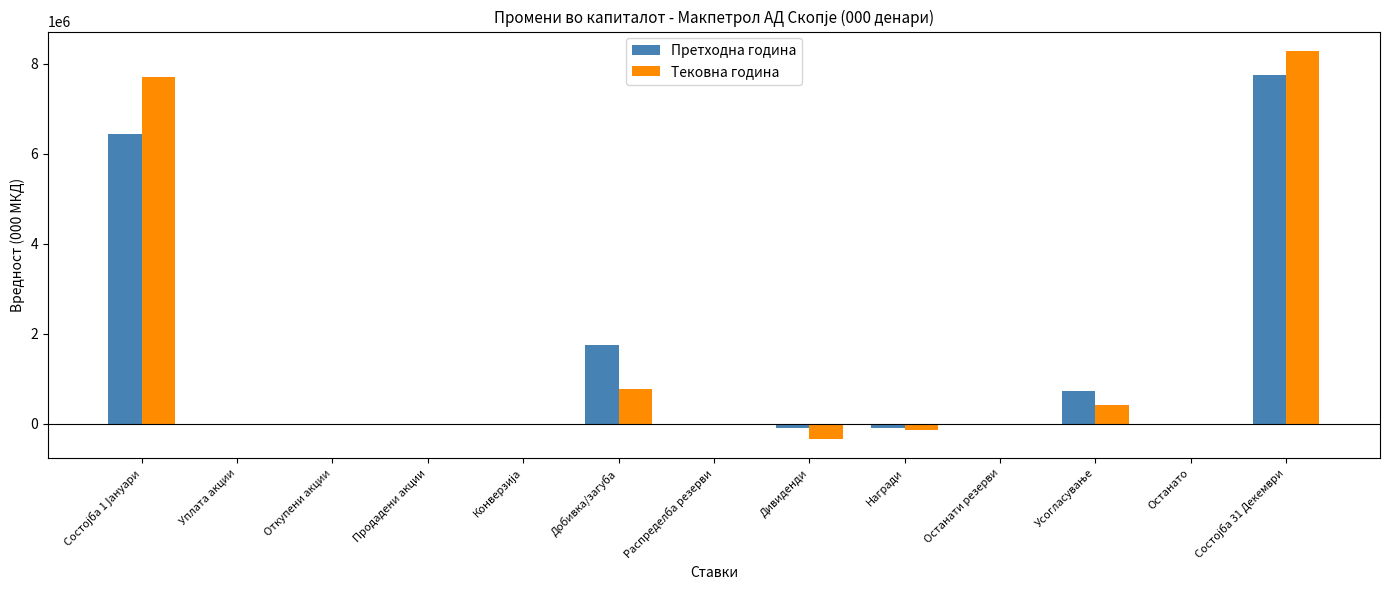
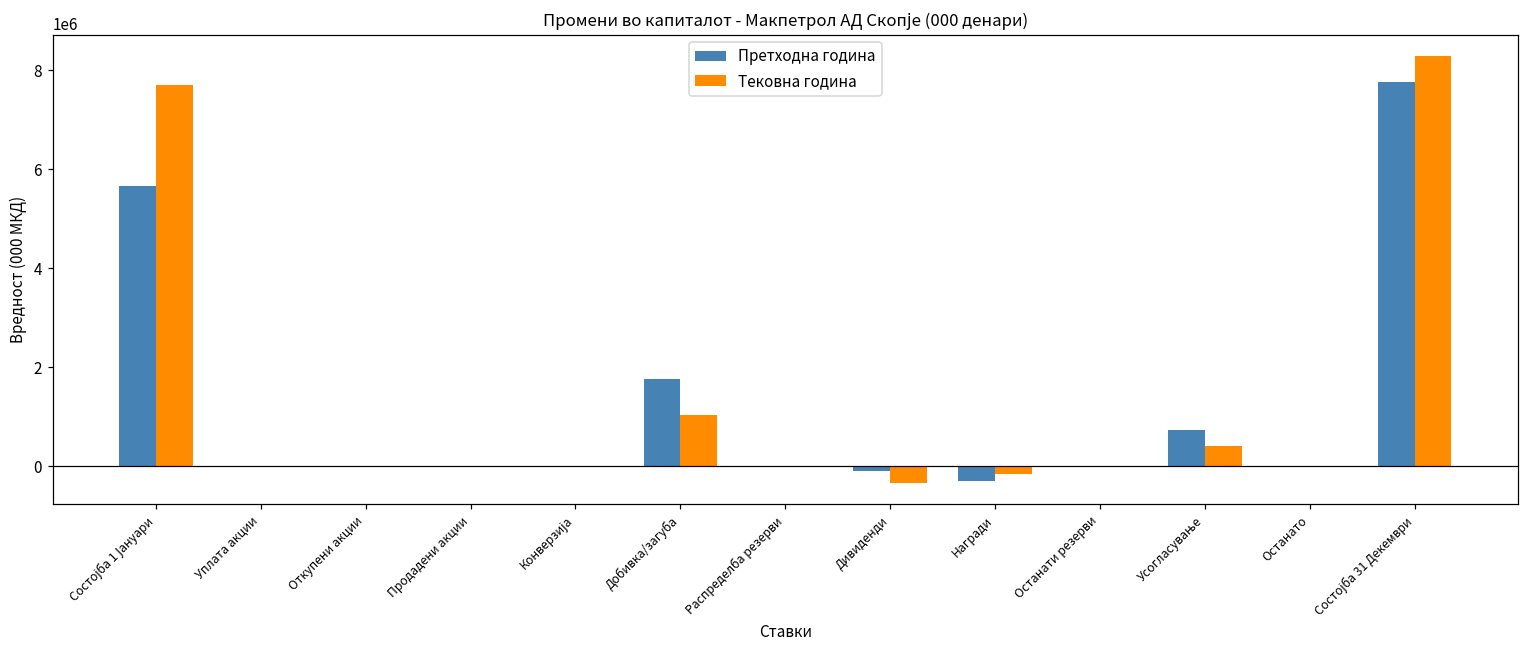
  {
    "Претходна година": {
-     "Состојба 1 Јануари": 6400000,
+     "Состојба 1 Јануари": 5700000,
      "Уплата акции": 0,
      "Откупени акции": 0,
      "Продадени акции": 0,
      "Конверзија": 0,
      "Добивка/загуба": 1800000,
      "Распределба резерви": 0,
      "Дивиденди": -100000,
-     "Награди": -100000,
+     "Награди": -300000,
      "Останати резерви": 0,
      "Усогласување": 700000,
      "Останато": 0,
      "Состојба 31 Декември": 7800000
    },
    "Тековна година": {
      "Состојба 1 Јануари": 7700000,
      "Уплата акции": 0,
      "Откупени акции": 0,
      "Продадени акции": 0,
      "Конверзија": 0,
-     "Добивка/загуба": 800000,
+     "Добивка/загуба": 1000000,
      "Распределба резерви": 0,
      "Дивиденди": -300000,
      "Награди": -100000,
      "Останати резерви": 0,
      "Усогласување": 400000,
      "Останато": 0,
      "Состојба 31 Декември": 8300000
    }
  }
